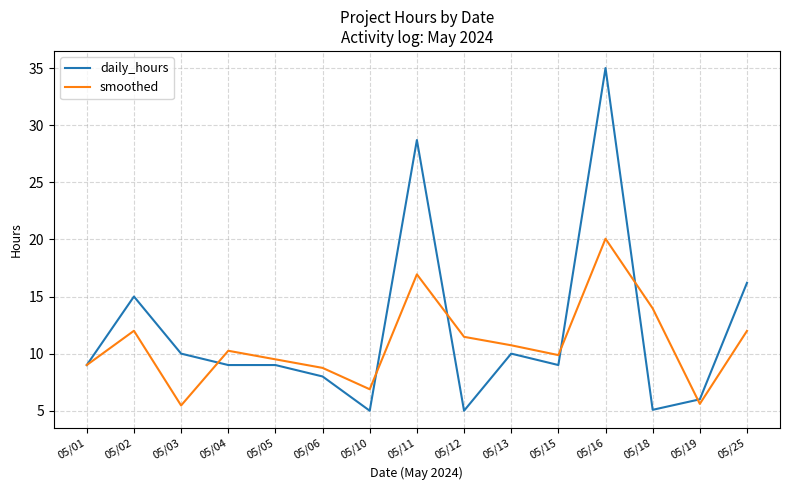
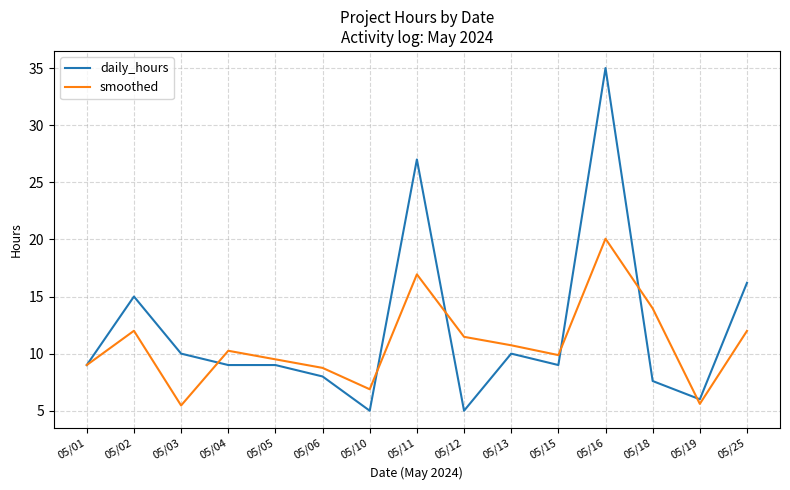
  {
    "daily_hours": {
      "05/02": 15.0,
      "05/03": 10.0,
      "05/04": 9.0,
      "05/05": 9.0,
      "05/06": 8.0,
      "05/10": 5.0,
-     "05/11": 28.7,
+     "05/11": 27.0,
      "05/12": 5.0,
      "05/13": 10.0,
      "05/15": 9.0,
      "05/16": 35.0,
-     "05/18": 5.1,
+     "05/18": 7.6,
      "05/19": 6.0,
      "05/25": 16.2
    },
    "smoothed": {
      "05/02": 12.0,
      "05/03": 5.5,
      "05/04": 10.3,
      "05/05": 9.5,
      "05/06": 8.8,
      "05/10": 6.9,
      "05/11": 16.9,
      "05/12": 11.5,
      "05/13": 10.7,
      "05/15": 9.9,
      "05/16": 20.1,
      "05/18": 14.0,
      "05/19": 5.6,
      "05/25": 12.0
    }
  }
